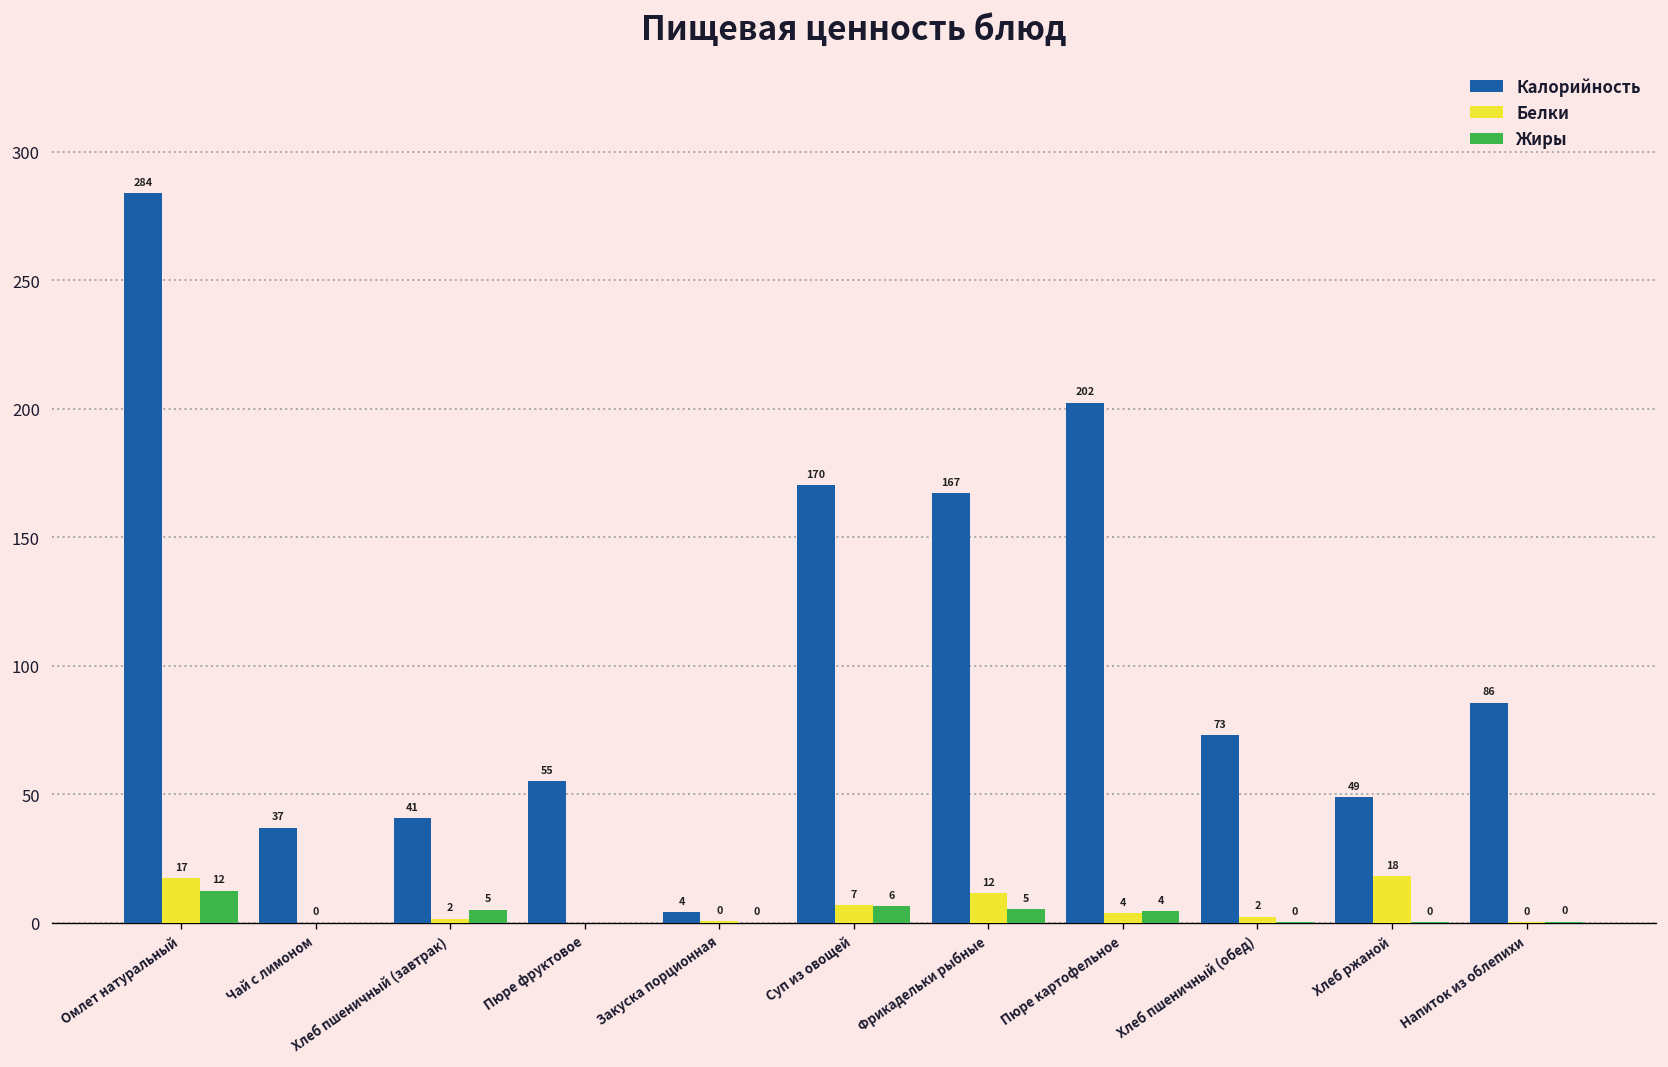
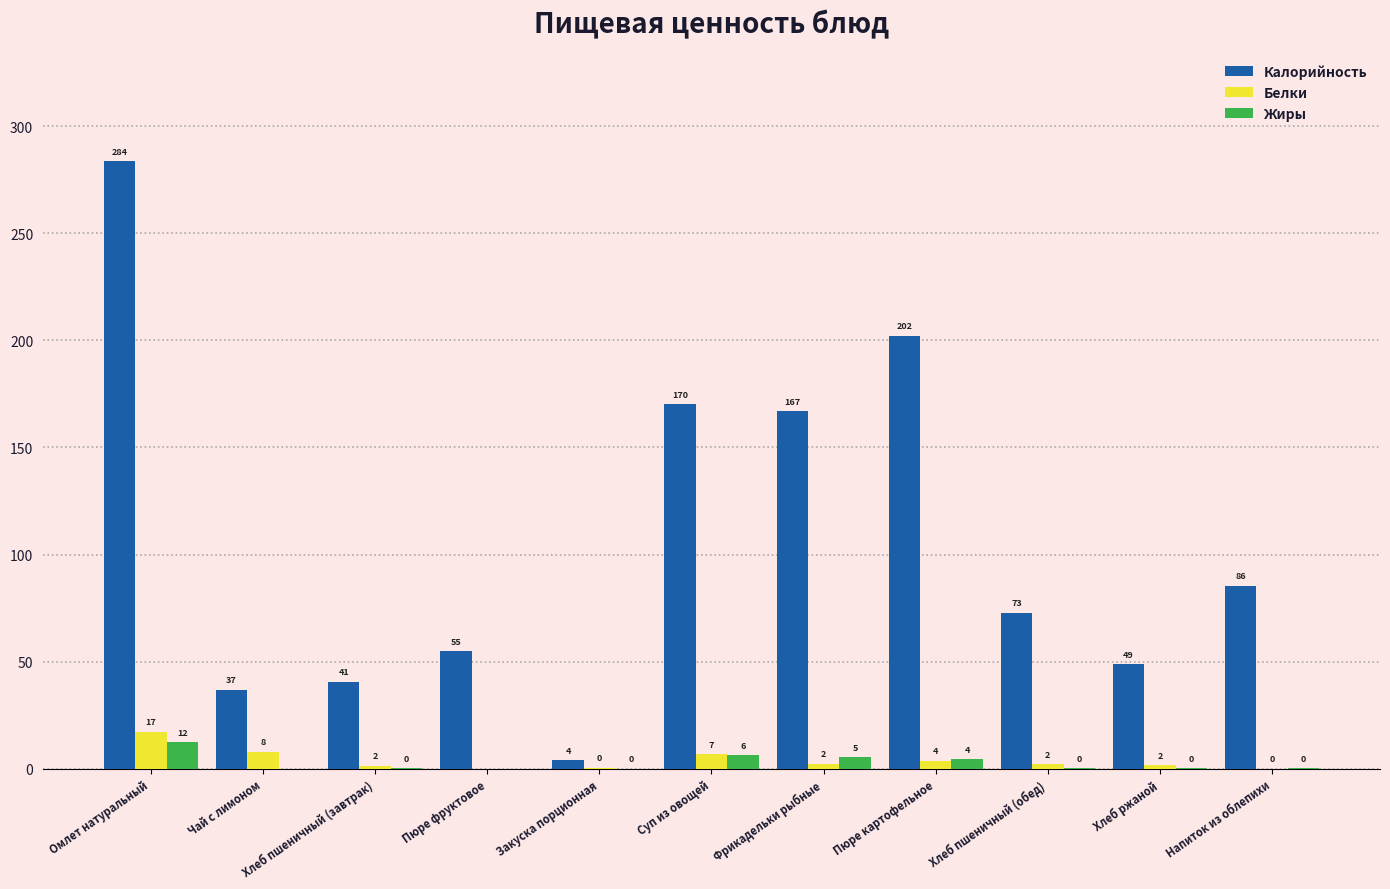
  {
    "Калорийность": {
      "Омлет натуральный": 284,
      "Чай с лимоном": 37,
      "Хлеб пшеничный (завтрак)": 41,
      "Пюре фруктовое": 55,
      "Закуска порционная": 4,
      "Суп из овощей": 170,
      "Фрикадельки рыбные": 167,
      "Пюре картофельное": 202,
      "Хлеб пшеничный (обед)": 73,
      "Хлеб ржаной": 49,
      "Напиток из облепихи": 86
    },
    "Белки": {
      "Омлет натуральный": 17,
-     "Чай с лимоном": 0,
+     "Чай с лимоном": 8,
      "Хлеб пшеничный (завтрак)": 2,
      "Закуска порционная": 0,
      "Суп из овощей": 7,
-     "Фрикадельки рыбные": 12,
+     "Фрикадельки рыбные": 2,
      "Пюре картофельное": 4,
      "Хлеб пшеничный (обед)": 2,
-     "Хлеб ржаной": 18,
+     "Хлеб ржаной": 2,
      "Напиток из облепихи": 0
    },
    "Жиры": {
      "Омлет натуральный": 12,
-     "Хлеб пшеничный (завтрак)": 5,
+     "Хлеб пшеничный (завтрак)": 0,
      "Закуска порционная": 0,
      "Суп из овощей": 6,
      "Фрикадельки рыбные": 5,
      "Пюре картофельное": 4,
      "Хлеб пшеничный (обед)": 0,
      "Хлеб ржаной": 0,
      "Напиток из облепихи": 0
    }
  }
